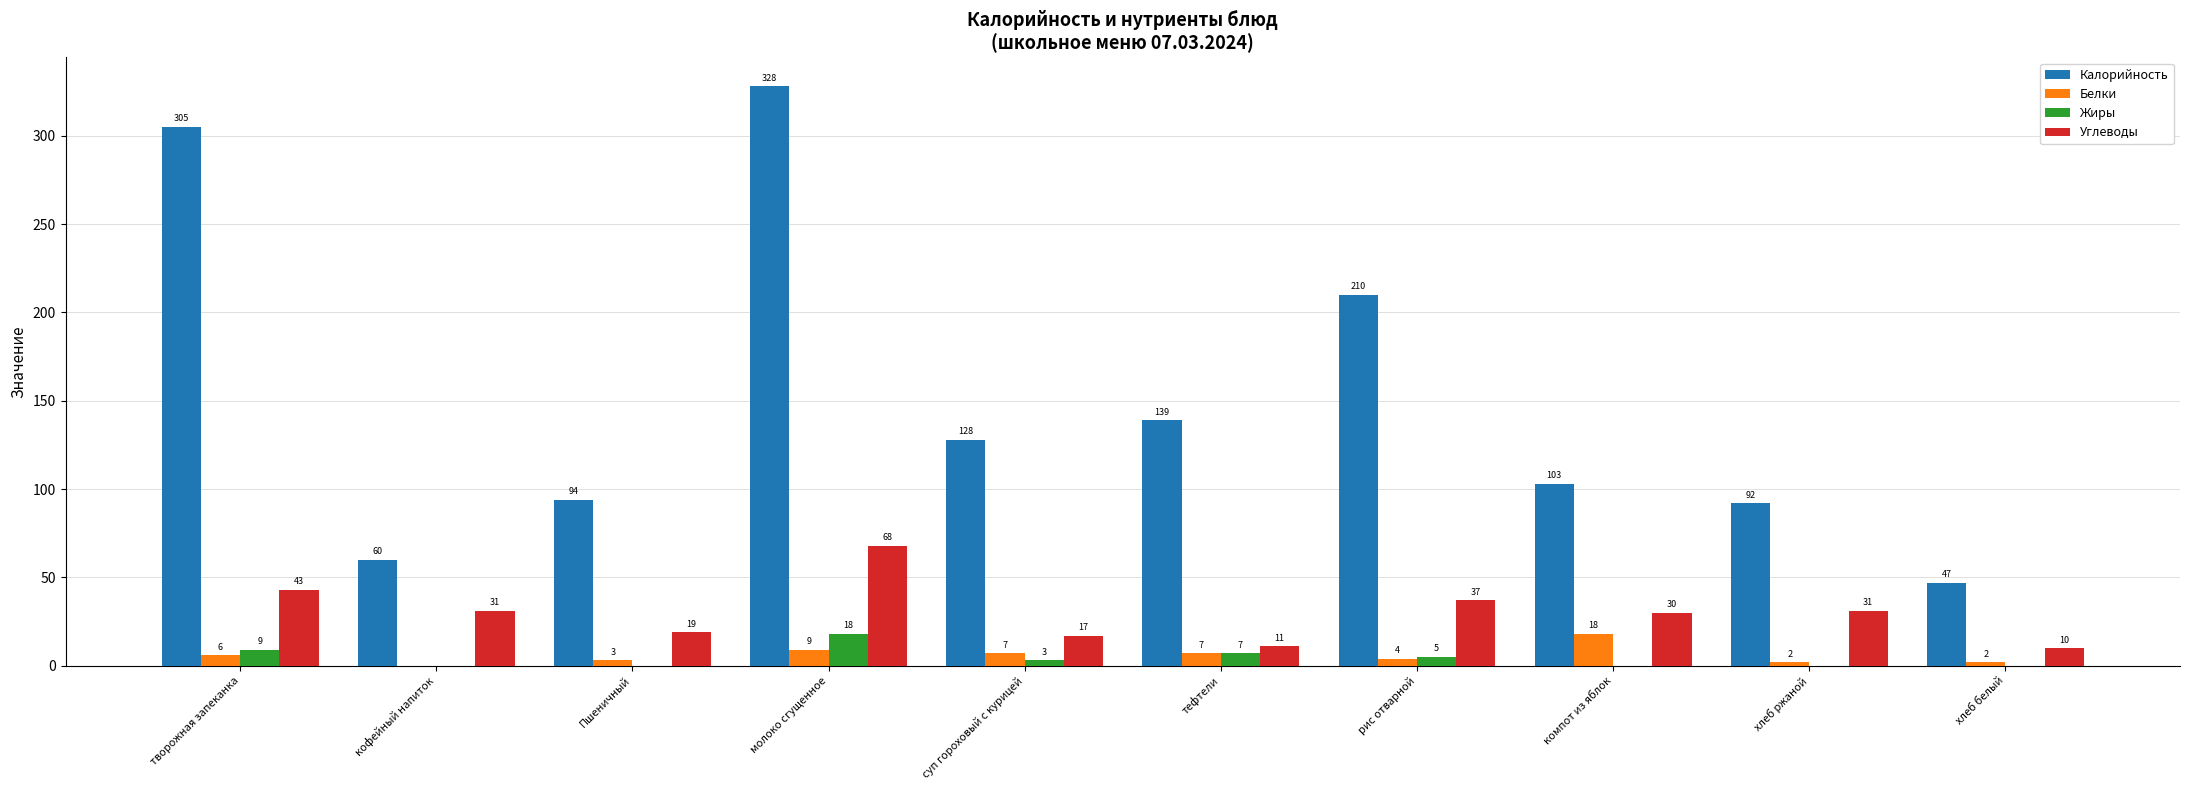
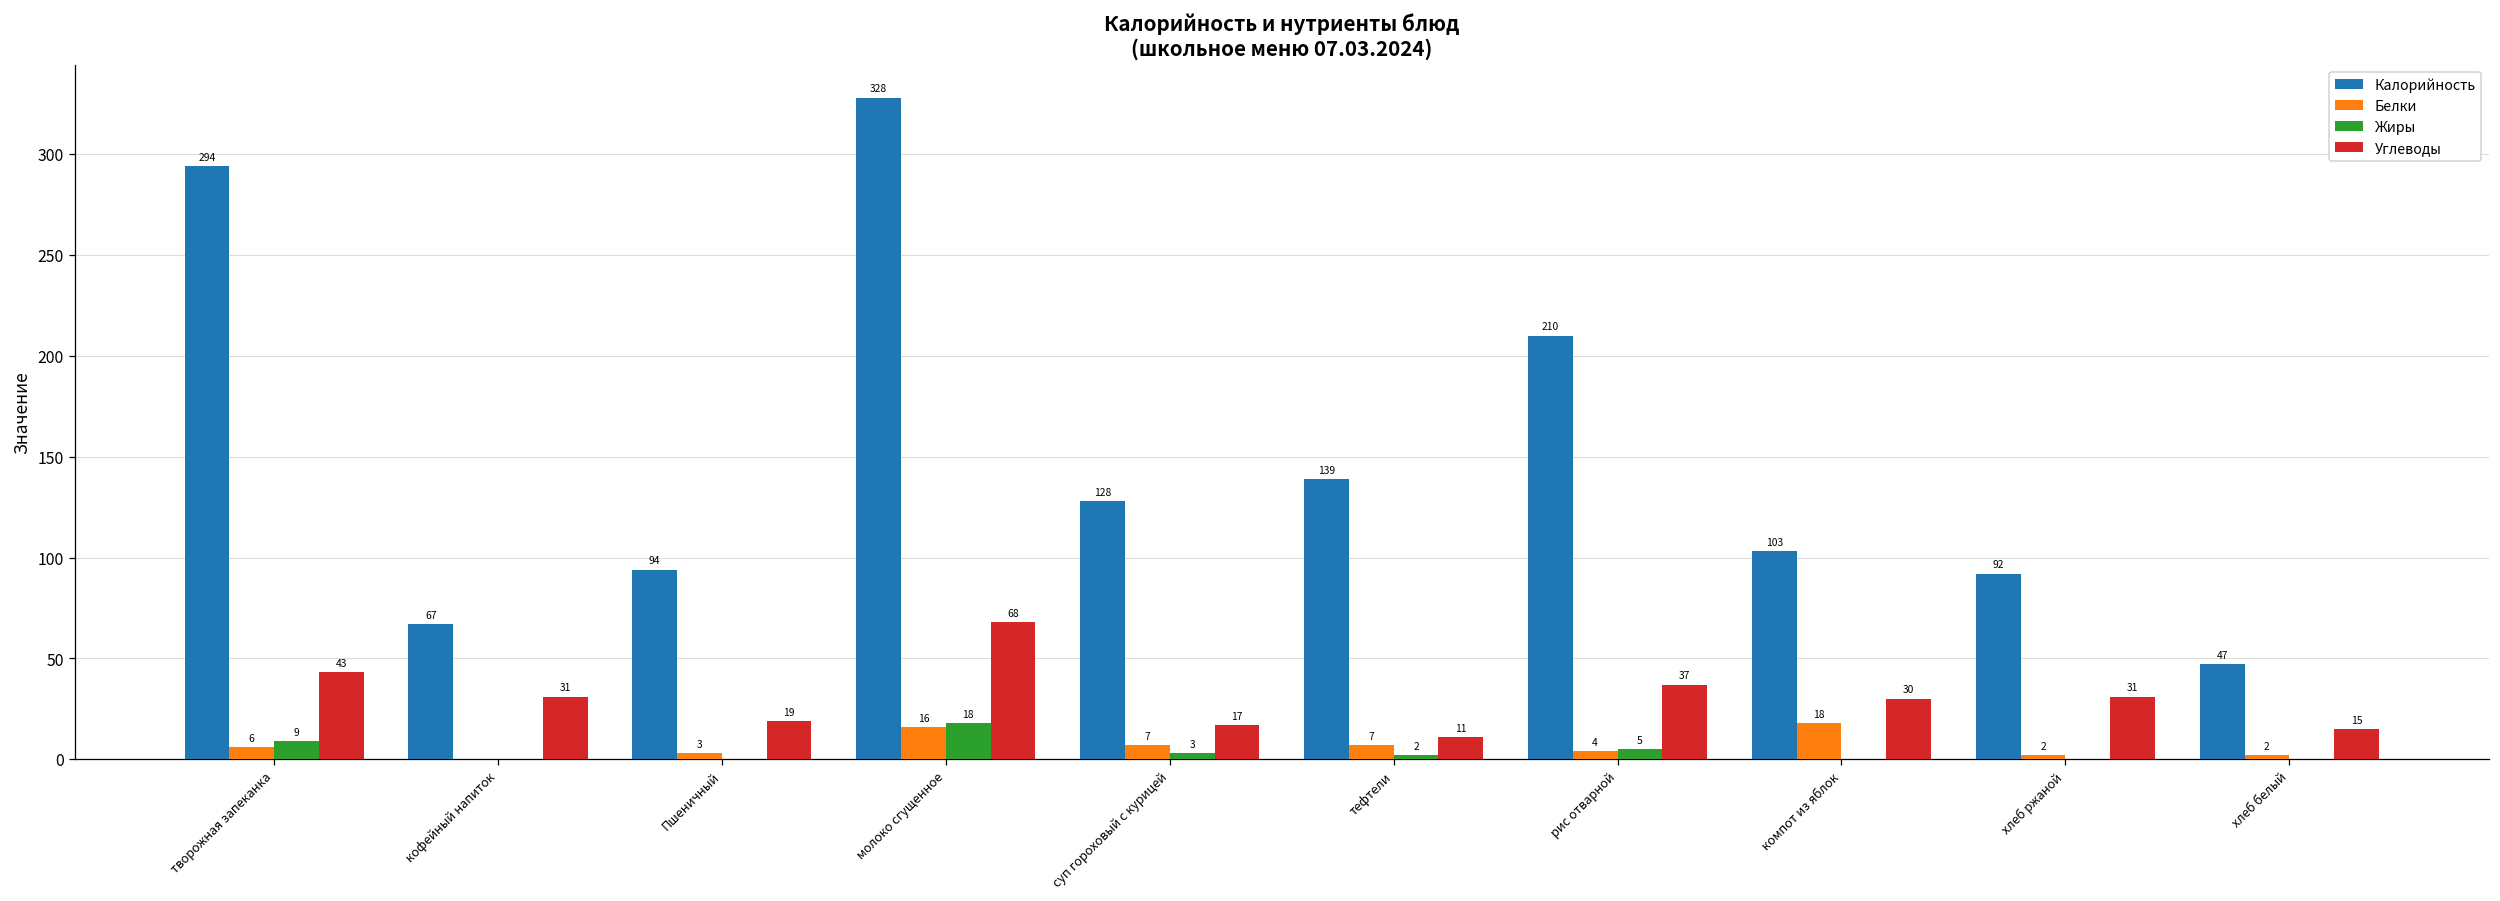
  {
    "Калорийность": {
-     "творожная запеканка": 305,
-     "кофейный напиток": 60,
+     "творожная запеканка": 294,
+     "кофейный напиток": 67,
      "Пшеничный": 94,
      "молоко сгущенное": 328,
      "суп гороховый с курицей": 128,
      "тефтели": 139,
      "рис отварной": 210,
      "компот из яблок": 103,
      "хлеб ржаной": 92,
      "хлеб белый": 47
    },
    "Белки": {
      "творожная запеканка": 6,
      "Пшеничный": 3,
-     "молоко сгущенное": 9,
+     "молоко сгущенное": 16,
      "суп гороховый с курицей": 7,
      "тефтели": 7,
      "рис отварной": 4,
      "компот из яблок": 18,
      "хлеб ржаной": 2,
      "хлеб белый": 2
    },
    "Жиры": {
      "творожная запеканка": 9,
      "молоко сгущенное": 18,
      "суп гороховый с курицей": 3,
-     "тефтели": 7,
+     "тефтели": 2,
      "рис отварной": 5
    },
    "Углеводы": {
      "творожная запеканка": 43,
      "кофейный напиток": 31,
      "Пшеничный": 19,
      "молоко сгущенное": 68,
      "суп гороховый с курицей": 17,
      "тефтели": 11,
      "рис отварной": 37,
      "компот из яблок": 30,
      "хлеб ржаной": 31,
-     "хлеб белый": 10
+     "хлеб белый": 15
    }
  }
